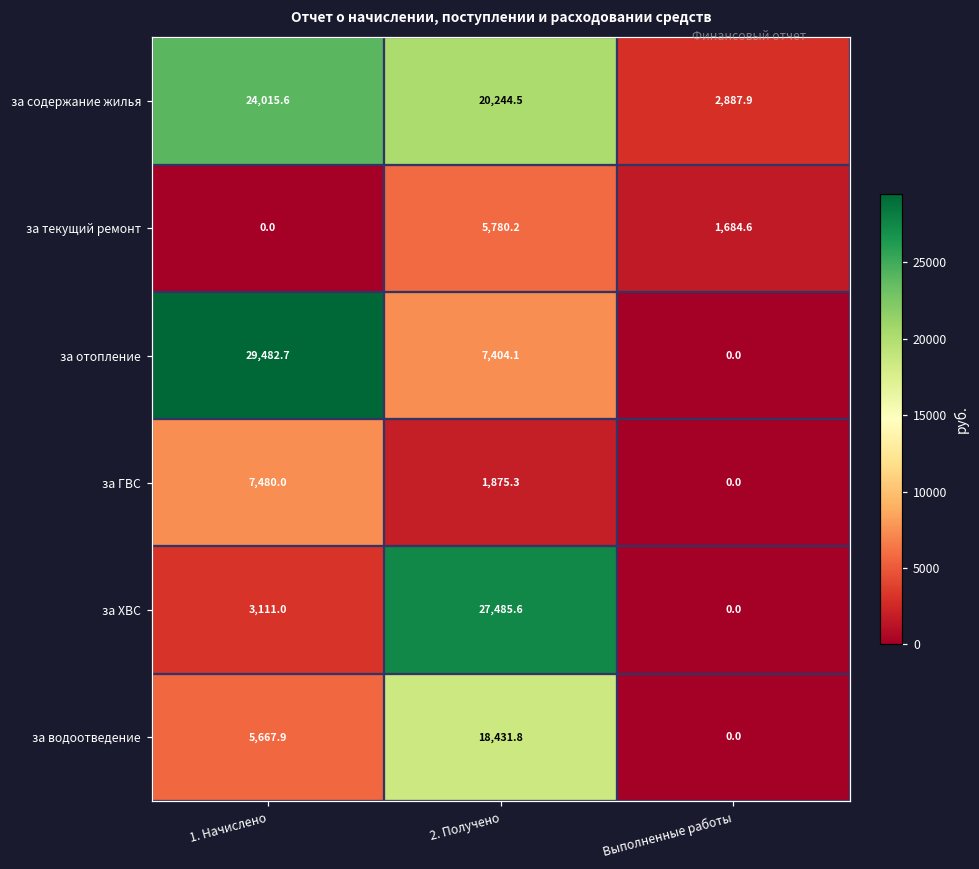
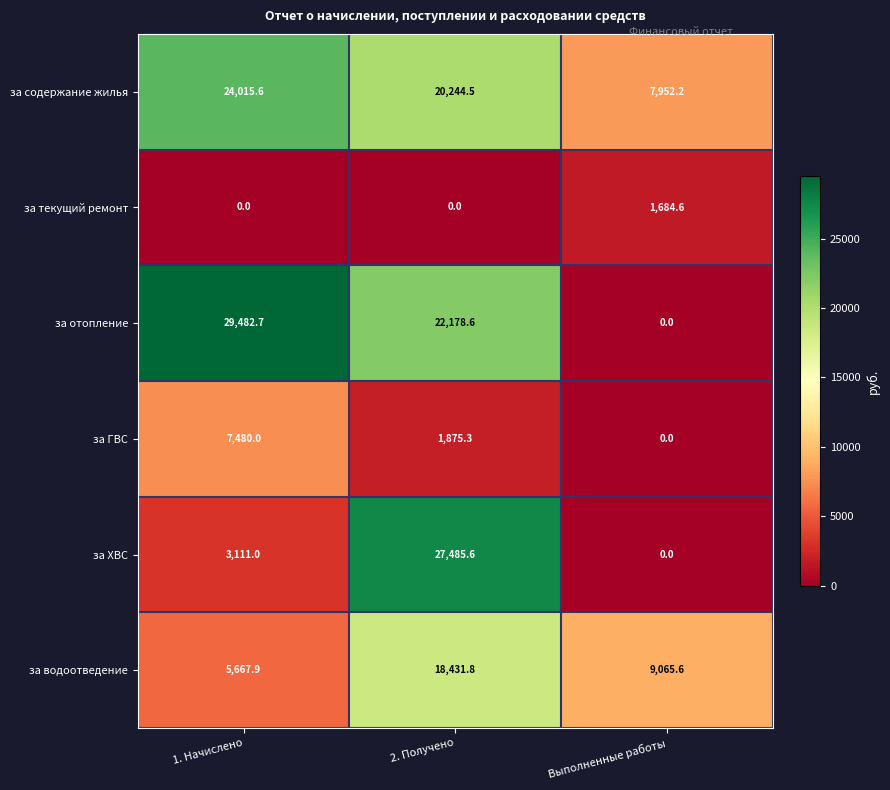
  {
    "за содержание жилья": {
      "1. Начислено": "24,015.6",
      "2. Получено": "20,244.5",
-     "Выполненные работы": "2,887.9"
+     "Выполненные работы": "7,952.2"
    },
    "за текущий ремонт": {
      "1. Начислено": "0.0",
-     "2. Получено": "5,780.2",
+     "2. Получено": "0.0",
      "Выполненные работы": "1,684.6"
    },
    "за отопление": {
      "1. Начислено": "29,482.7",
-     "2. Получено": "7,404.1",
+     "2. Получено": "22,178.6",
      "Выполненные работы": "0.0"
    },
    "за ГВС": {
      "1. Начислено": "7,480.0",
      "2. Получено": "1,875.3",
      "Выполненные работы": "0.0"
    },
    "за ХВС": {
      "1. Начислено": "3,111.0",
      "2. Получено": "27,485.6",
      "Выполненные работы": "0.0"
    },
    "за водоотведение": {
      "1. Начислено": "5,667.9",
      "2. Получено": "18,431.8",
-     "Выполненные работы": "0.0"
+     "Выполненные работы": "9,065.6"
    }
  }
